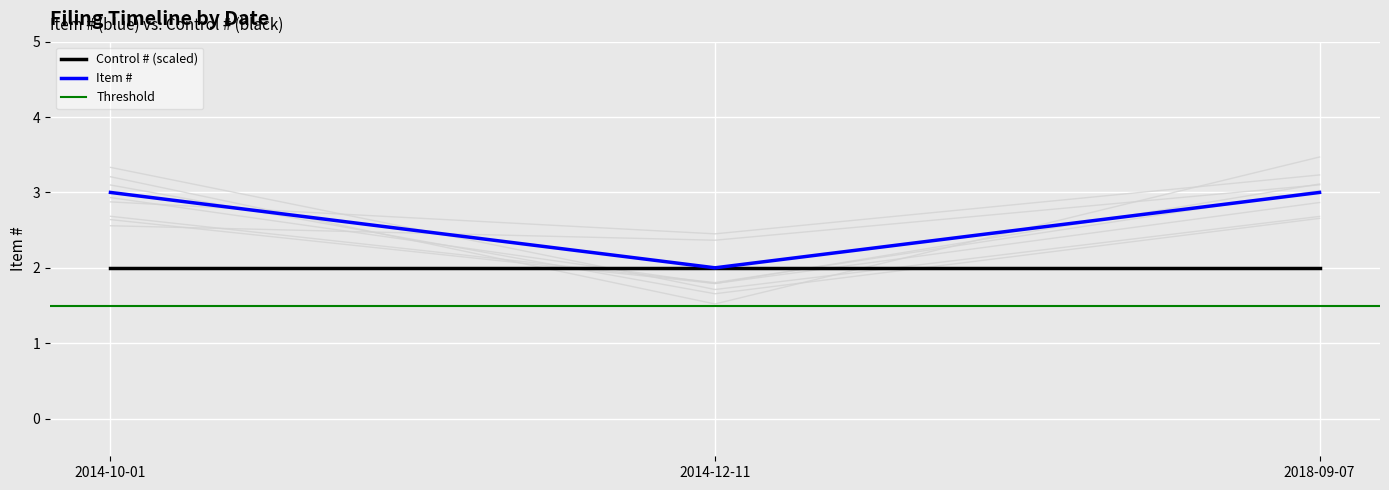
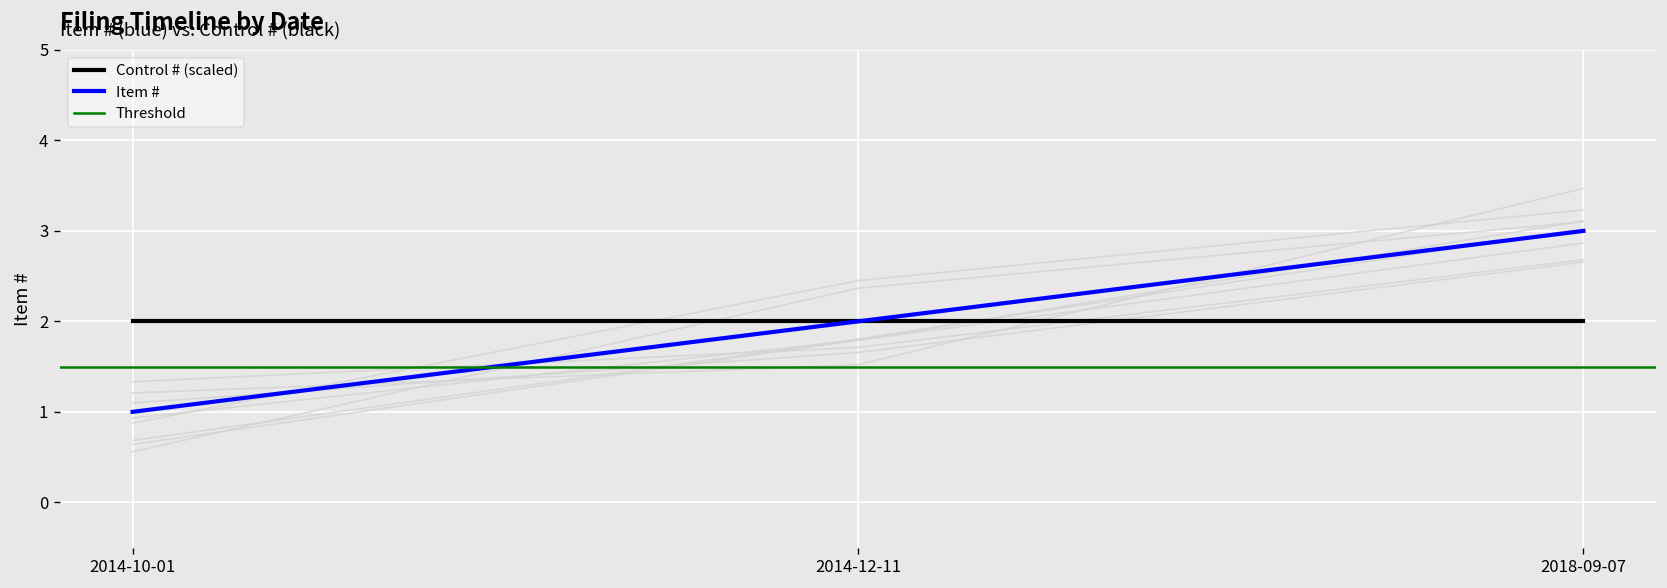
  {
    "Control # (scaled)": {
      "2014-10-01": 2,
      "2018-09-07": 2
    },
    "Item #": {
-     "2014-10-01": 3
+     "2014-10-01": 1
    }
  }
